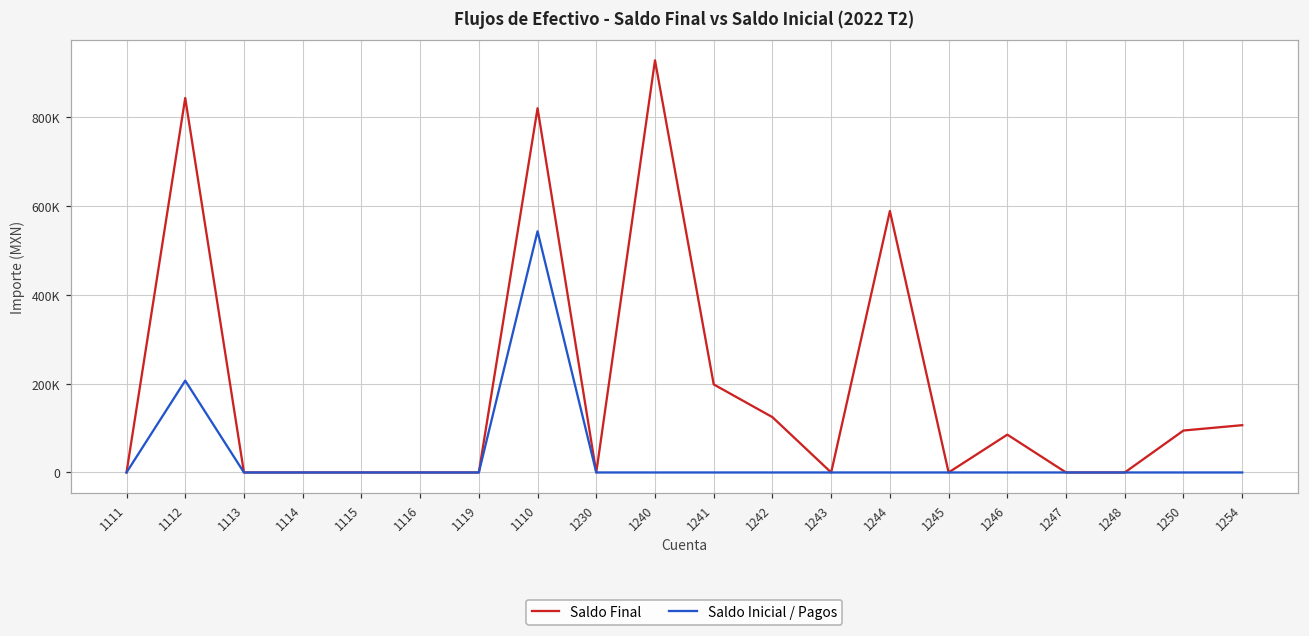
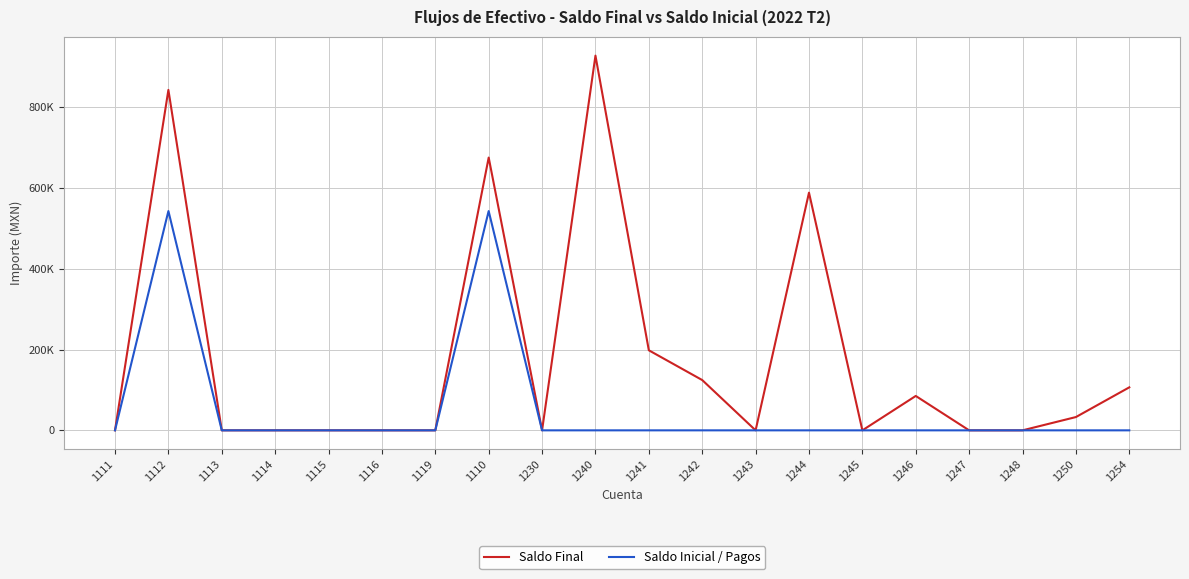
  {
    "Saldo Final": {
      "1112": 840000,
-     "1110": 820000,
+     "1110": 680000,
      "1240": 930000,
      "1241": 200000,
      "1242": 120000,
      "1244": 590000,
      "1246": 90000,
-     "1250": 90000,
+     "1250": 30000,
      "1254": 110000
    },
    "Saldo Inicial / Pagos": {
-     "1112": 210000,
+     "1112": 540000,
      "1110": 540000,
      "1240": 0,
      "1241": 0,
      "1242": 0,
      "1244": 0,
      "1246": 0,
      "1250": 0,
      "1254": 0
    }
  }
